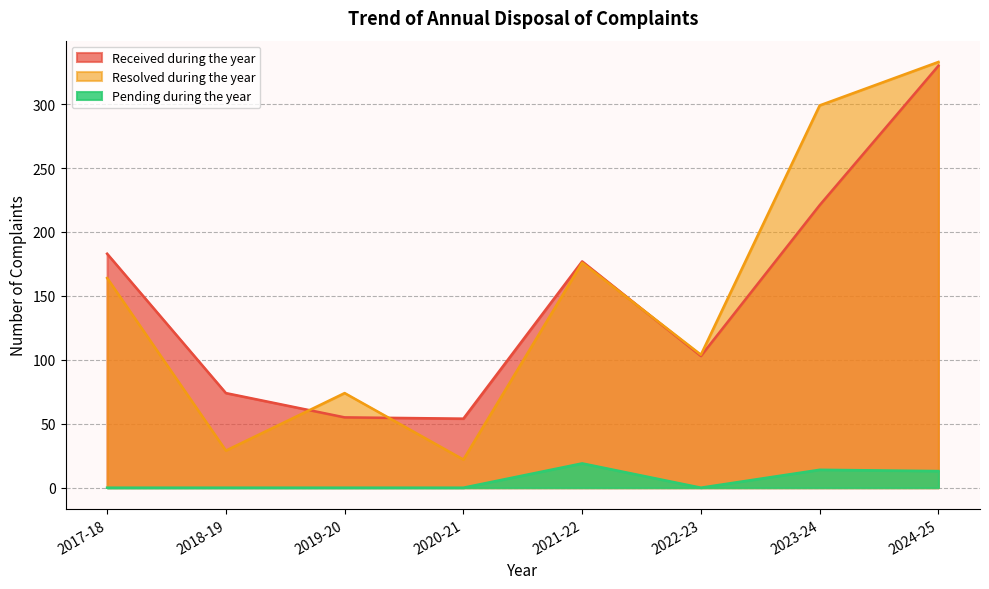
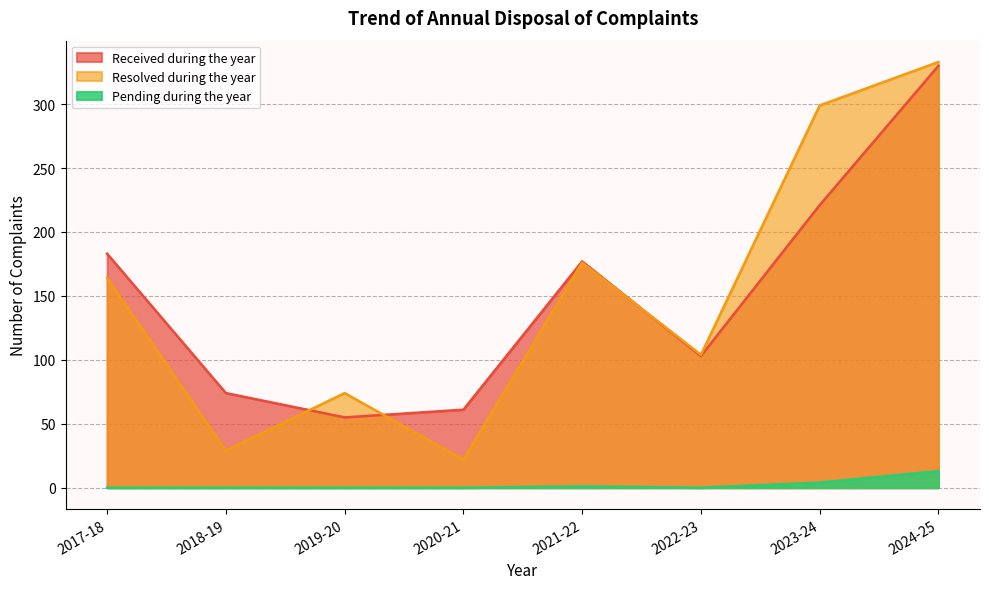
  {
    "Received during the year": {
      "2017-18": 183,
      "2018-19": 74,
      "2019-20": 55,
-     "2020-21": 54,
+     "2020-21": 61,
      "2023-24": 221,
      "2024-25": 330
    },
    "Resolved during the year": {
      "2017-18": 164,
      "2018-19": 29,
      "2019-20": 74,
      "2020-21": 22,
      "2023-24": 299,
      "2024-25": 333
    },
    "Pending during the year": {
      "2017-18": 0,
      "2018-19": 0,
      "2019-20": 0,
      "2020-21": 0,
-     "2021-22": 19,
+     "2021-22": 1,
      "2022-23": 0,
-     "2023-24": 14,
+     "2023-24": 4,
      "2024-25": 13
    }
  }
